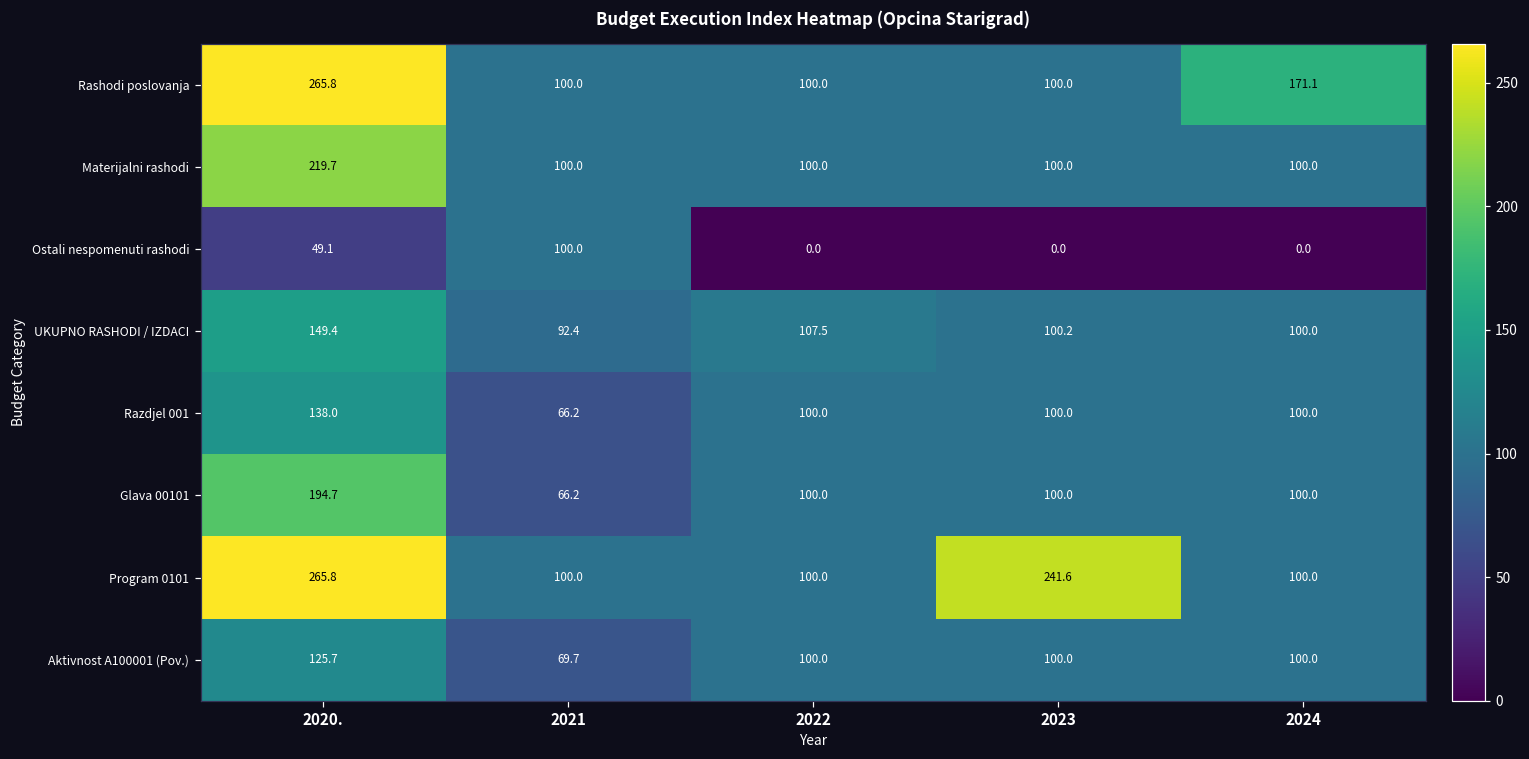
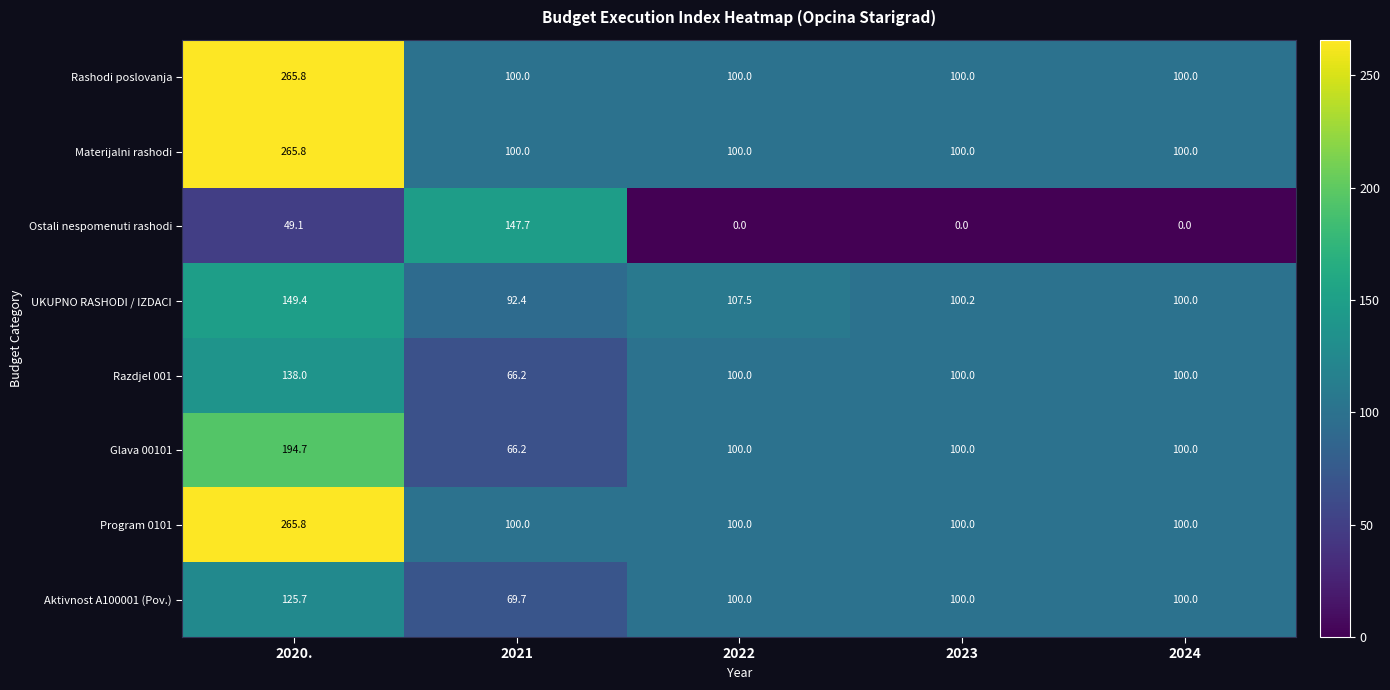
  {
    "Rashodi poslovanja": {
      "2020.": 265.8,
      "2021": 100.0,
      "2022": 100.0,
      "2023": 100.0,
-     "2024": 171.1
+     "2024": 100.0
    },
    "Materijalni rashodi": {
-     "2020.": 219.7,
+     "2020.": 265.8,
      "2021": 100.0,
      "2022": 100.0,
      "2023": 100.0,
      "2024": 100.0
    },
    "Ostali nespomenuti rashodi": {
      "2020.": 49.1,
-     "2021": 100.0,
+     "2021": 147.7,
      "2022": 0.0,
      "2023": 0.0,
      "2024": 0.0
    },
    "UKUPNO RASHODI / IZDACI": {
      "2020.": 149.4,
      "2021": 92.4,
      "2022": 107.5,
      "2023": 100.2,
      "2024": 100.0
    },
    "Razdjel 001": {
      "2020.": 138.0,
      "2021": 66.2,
      "2022": 100.0,
      "2023": 100.0,
      "2024": 100.0
    },
    "Glava 00101": {
      "2020.": 194.7,
      "2021": 66.2,
      "2022": 100.0,
      "2023": 100.0,
      "2024": 100.0
    },
    "Program 0101": {
      "2020.": 265.8,
      "2021": 100.0,
      "2022": 100.0,
-     "2023": 241.6,
+     "2023": 100.0,
      "2024": 100.0
    },
    "Aktivnost A100001 (Pov.)": {
      "2020.": 125.7,
      "2021": 69.7,
      "2022": 100.0,
      "2023": 100.0,
      "2024": 100.0
    }
  }
